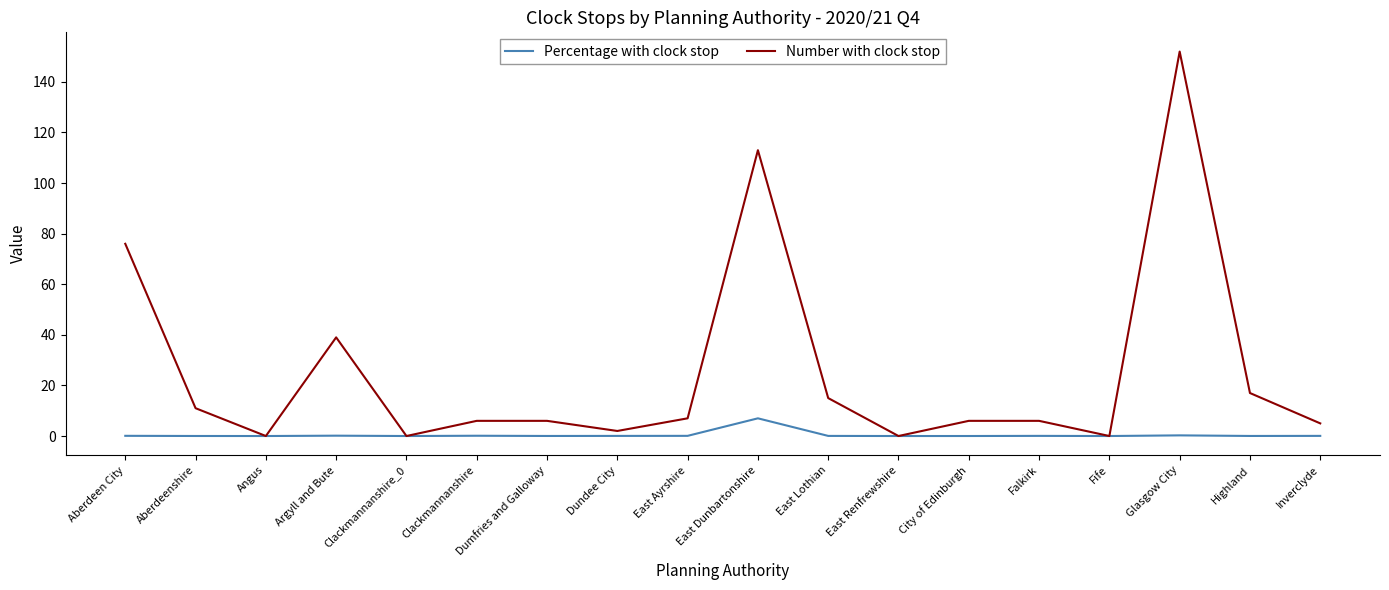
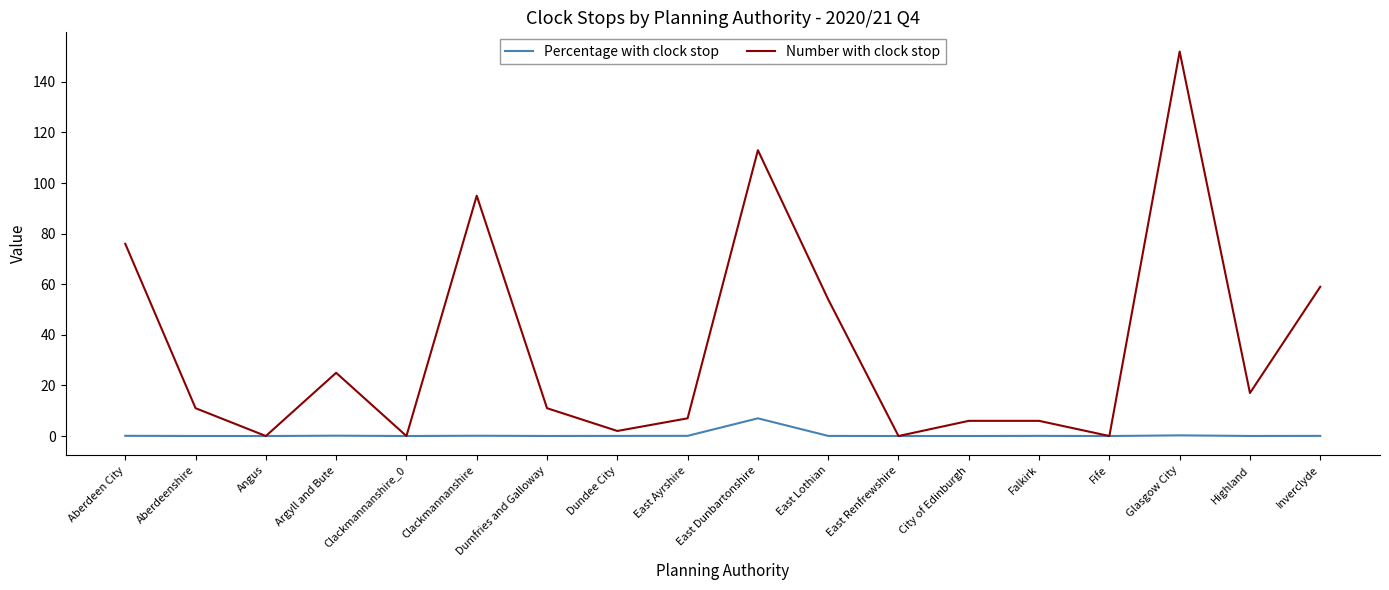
  {
    "Percentage with clock stop": {
      "Aberdeen City": 0,
      "Aberdeenshire": 0,
      "Argyll and Bute": 0,
      "Clackmannanshire": 0,
      "Dumfries and Galloway": 0,
      "Dundee City": 0,
      "East Ayrshire": 0,
      "East Dunbartonshire": 7,
      "East Lothian": 0,
      "City of Edinburgh": 0,
      "Falkirk": 0,
      "Glasgow City": 0,
      "Highland": 0,
      "Inverclyde": 0
    },
    "Number with clock stop": {
      "Aberdeen City": 76,
      "Aberdeenshire": 11,
-     "Argyll and Bute": 39,
-     "Clackmannanshire": 6,
-     "Dumfries and Galloway": 6,
+     "Argyll and Bute": 25,
+     "Clackmannanshire": 95,
+     "Dumfries and Galloway": 11,
      "Dundee City": 2,
      "East Ayrshire": 7,
      "East Dunbartonshire": 113,
-     "East Lothian": 15,
+     "East Lothian": 54,
      "City of Edinburgh": 6,
      "Falkirk": 6,
      "Glasgow City": 152,
      "Highland": 17,
-     "Inverclyde": 5
+     "Inverclyde": 59
    }
  }
